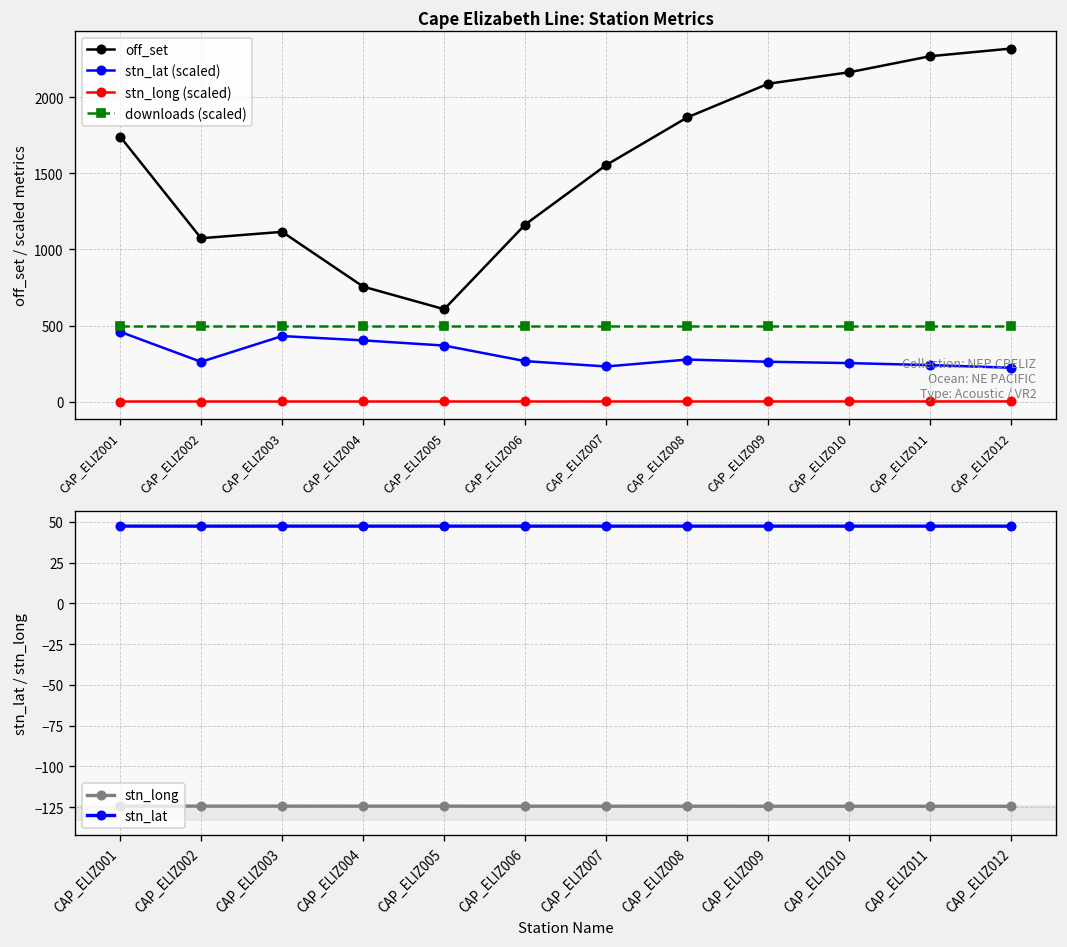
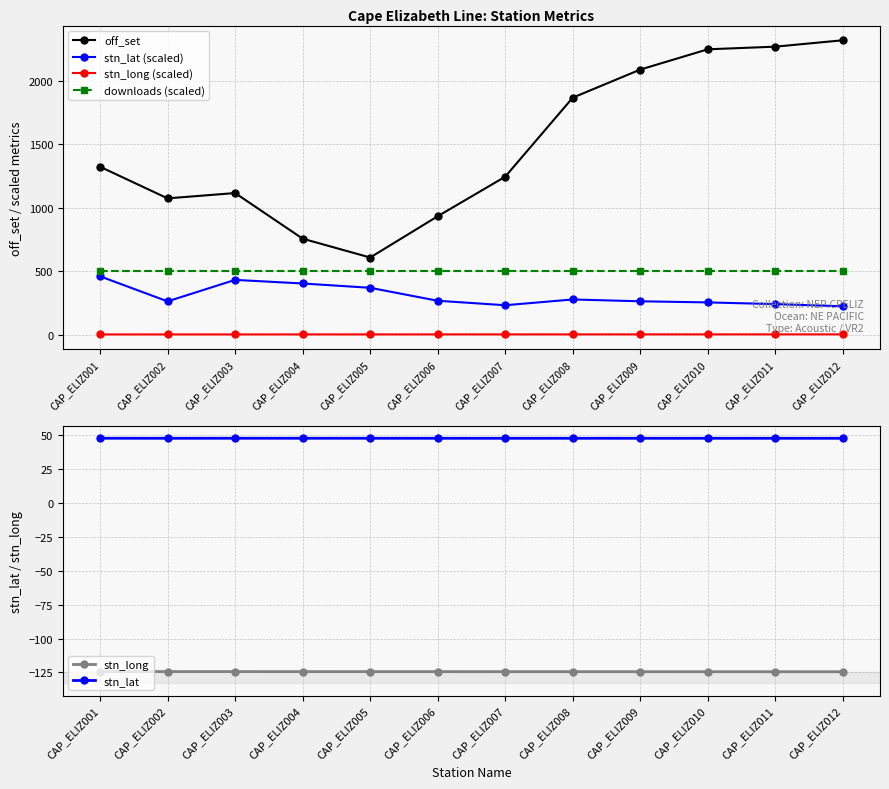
  {
    "Cape Elizabeth Line: Station Metrics": {
      "off_set": {
-       "CAP_ELIZ001": 1740,
+       "CAP_ELIZ001": 1320,
        "CAP_ELIZ002": 1070,
        "CAP_ELIZ003": 1120,
        "CAP_ELIZ004": 760,
        "CAP_ELIZ005": 610,
-       "CAP_ELIZ006": 1160,
-       "CAP_ELIZ007": 1550,
+       "CAP_ELIZ006": 930,
+       "CAP_ELIZ007": 1240,
        "CAP_ELIZ008": 1870,
        "CAP_ELIZ009": 2090,
-       "CAP_ELIZ010": 2160,
+       "CAP_ELIZ010": 2250,
        "CAP_ELIZ011": 2270,
        "CAP_ELIZ012": 2320
      },
      "stn_lat (scaled)": {
        "CAP_ELIZ001": 460,
        "CAP_ELIZ002": 260,
        "CAP_ELIZ003": 430,
        "CAP_ELIZ004": 400,
        "CAP_ELIZ005": 370,
        "CAP_ELIZ006": 270,
        "CAP_ELIZ007": 230,
        "CAP_ELIZ008": 280,
        "CAP_ELIZ009": 260,
        "CAP_ELIZ010": 250,
        "CAP_ELIZ011": 240,
        "CAP_ELIZ012": 220
      },
      "stn_long (scaled)": {
        "CAP_ELIZ001": 0,
        "CAP_ELIZ002": 0,
        "CAP_ELIZ003": 0,
        "CAP_ELIZ004": 0,
        "CAP_ELIZ005": 0,
        "CAP_ELIZ006": 0,
        "CAP_ELIZ007": 0,
        "CAP_ELIZ008": 0,
        "CAP_ELIZ009": 0,
        "CAP_ELIZ010": 0,
        "CAP_ELIZ011": 0,
        "CAP_ELIZ012": 0
      },
      "downloads (scaled)": {
        "CAP_ELIZ001": 500,
        "CAP_ELIZ002": 500,
        "CAP_ELIZ003": 500,
        "CAP_ELIZ004": 500,
        "CAP_ELIZ005": 500,
        "CAP_ELIZ006": 500,
        "CAP_ELIZ007": 500,
        "CAP_ELIZ008": 500,
        "CAP_ELIZ009": 500,
        "CAP_ELIZ010": 500,
        "CAP_ELIZ011": 500,
        "CAP_ELIZ012": 500
      }
    }
  }
